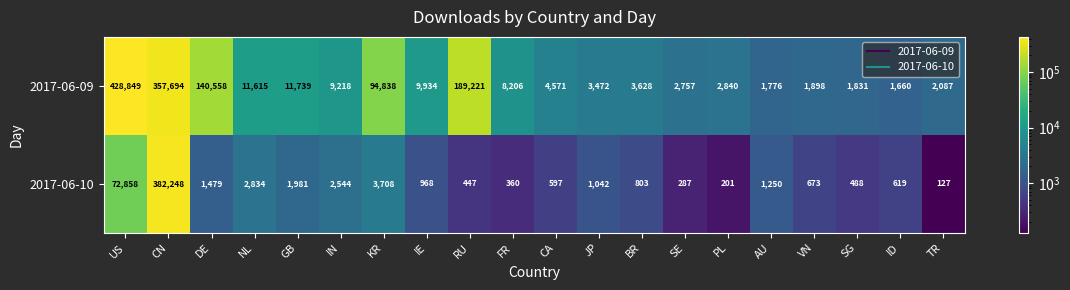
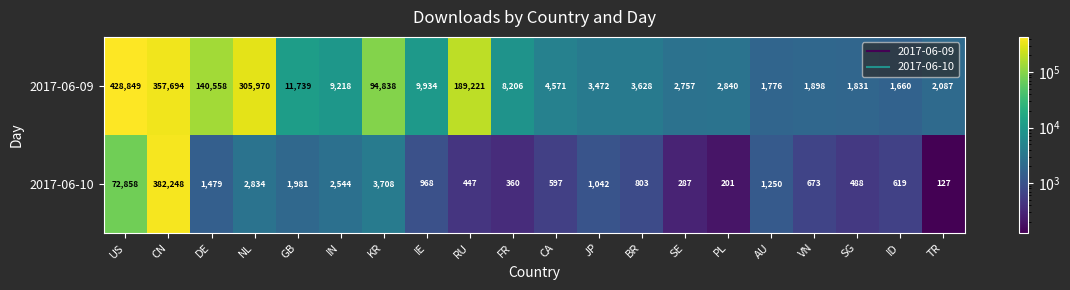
  {
    "2017-06-09": {
      "US": "428,849",
      "CN": "357,694",
      "DE": "140,558",
-     "NL": "11,615",
+     "NL": "305,970",
      "GB": "11,739",
      "IN": "9,218",
      "KR": "94,838",
      "IE": "9,934",
      "RU": "189,221",
      "FR": "8,206",
      "CA": "4,571",
      "JP": "3,472",
      "BR": "3,628",
      "SE": "2,757",
      "PL": "2,840",
      "AU": "1,776",
      "VN": "1,898",
      "SG": "1,831",
      "ID": "1,660",
      "TR": "2,087"
    },
    "2017-06-10": {
      "US": "72,858",
      "CN": "382,248",
      "DE": "1,479",
      "NL": "2,834",
      "GB": "1,981",
      "IN": "2,544",
      "KR": "3,708",
      "IE": "968",
      "RU": "447",
      "FR": "360",
      "CA": "597",
      "JP": "1,042",
      "BR": "803",
      "SE": "287",
      "PL": "201",
      "AU": "1,250",
      "VN": "673",
      "SG": "488",
      "ID": "619",
      "TR": "127"
    }
  }
